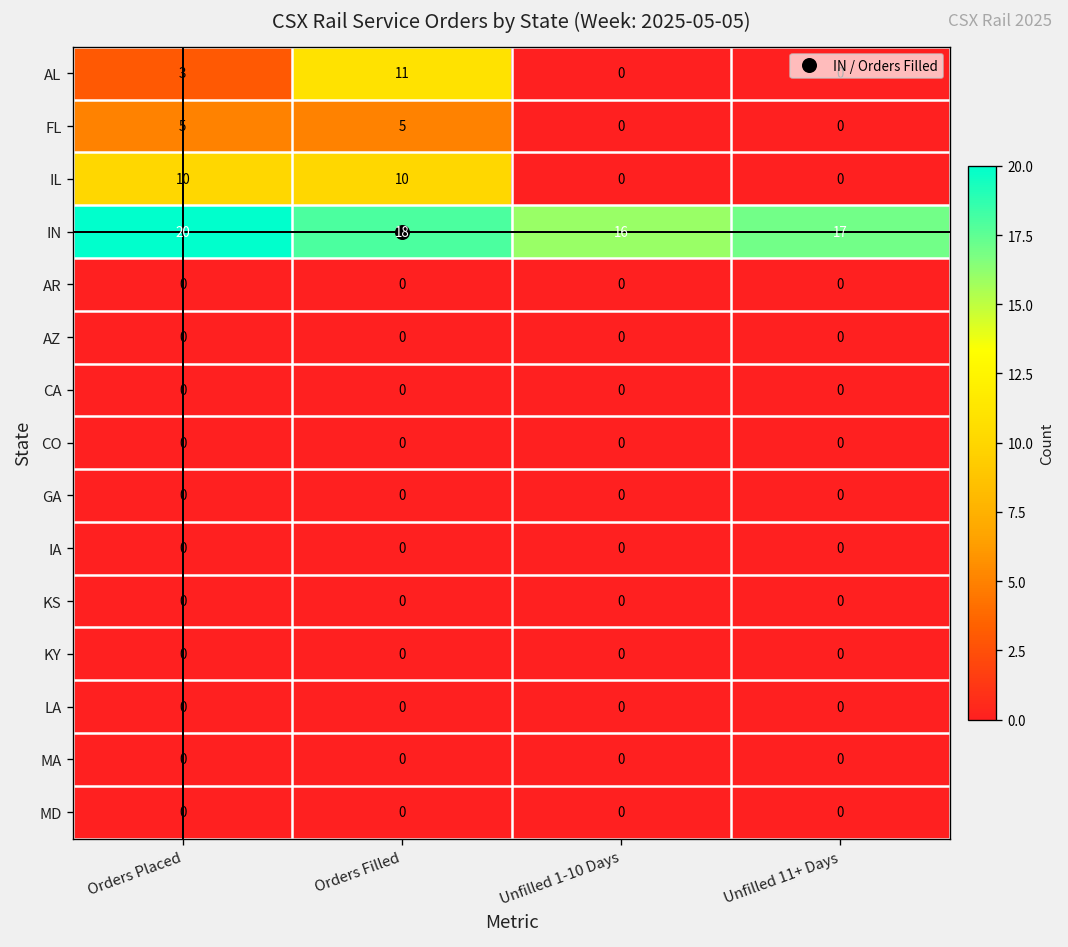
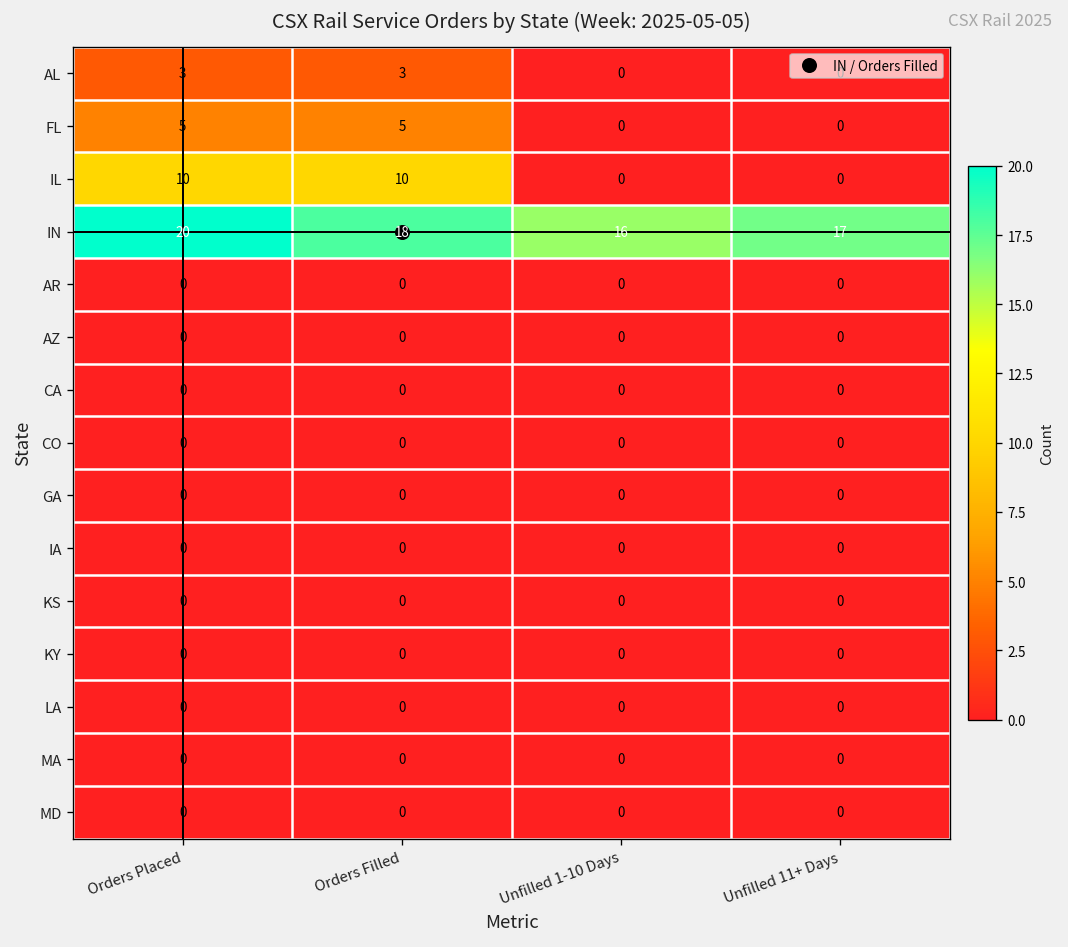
  {
    "AL": {
      "Orders Placed": 3,
-     "Orders Filled": 11,
+     "Orders Filled": 3,
      "Unfilled 1-10 Days": 0
    },
    "FL": {
      "Orders Placed": 5,
      "Orders Filled": 5,
      "Unfilled 1-10 Days": 0,
      "Unfilled 11+ Days": 0
    },
    "IL": {
      "Orders Placed": 10,
      "Orders Filled": 10,
      "Unfilled 1-10 Days": 0,
      "Unfilled 11+ Days": 0
    },
    "IN": {
      "Orders Placed": 20,
      "Unfilled 1-10 Days": 16,
      "Unfilled 11+ Days": 17
    },
    "AR": {
      "Orders Placed": 0,
      "Orders Filled": 0,
      "Unfilled 1-10 Days": 0,
      "Unfilled 11+ Days": 0
    },
    "AZ": {
      "Orders Placed": 0,
      "Orders Filled": 0,
      "Unfilled 1-10 Days": 0,
      "Unfilled 11+ Days": 0
    },
    "CA": {
      "Orders Placed": 0,
      "Orders Filled": 0,
      "Unfilled 1-10 Days": 0,
      "Unfilled 11+ Days": 0
    },
    "CO": {
      "Orders Placed": 0,
      "Orders Filled": 0,
      "Unfilled 1-10 Days": 0,
      "Unfilled 11+ Days": 0
    },
    "GA": {
      "Orders Placed": 0,
      "Orders Filled": 0,
      "Unfilled 1-10 Days": 0,
      "Unfilled 11+ Days": 0
    },
    "IA": {
      "Orders Placed": 0,
      "Orders Filled": 0,
      "Unfilled 1-10 Days": 0,
      "Unfilled 11+ Days": 0
    },
    "KS": {
      "Orders Placed": 0,
      "Orders Filled": 0,
      "Unfilled 1-10 Days": 0,
      "Unfilled 11+ Days": 0
    },
    "KY": {
      "Orders Placed": 0,
      "Orders Filled": 0,
      "Unfilled 1-10 Days": 0,
      "Unfilled 11+ Days": 0
    },
    "LA": {
      "Orders Placed": 0,
      "Orders Filled": 0,
      "Unfilled 1-10 Days": 0,
      "Unfilled 11+ Days": 0
    },
    "MA": {
      "Orders Placed": 0,
      "Orders Filled": 0,
      "Unfilled 1-10 Days": 0,
      "Unfilled 11+ Days": 0
    },
    "MD": {
      "Orders Placed": 0,
      "Orders Filled": 0,
      "Unfilled 1-10 Days": 0,
      "Unfilled 11+ Days": 0
    }
  }
